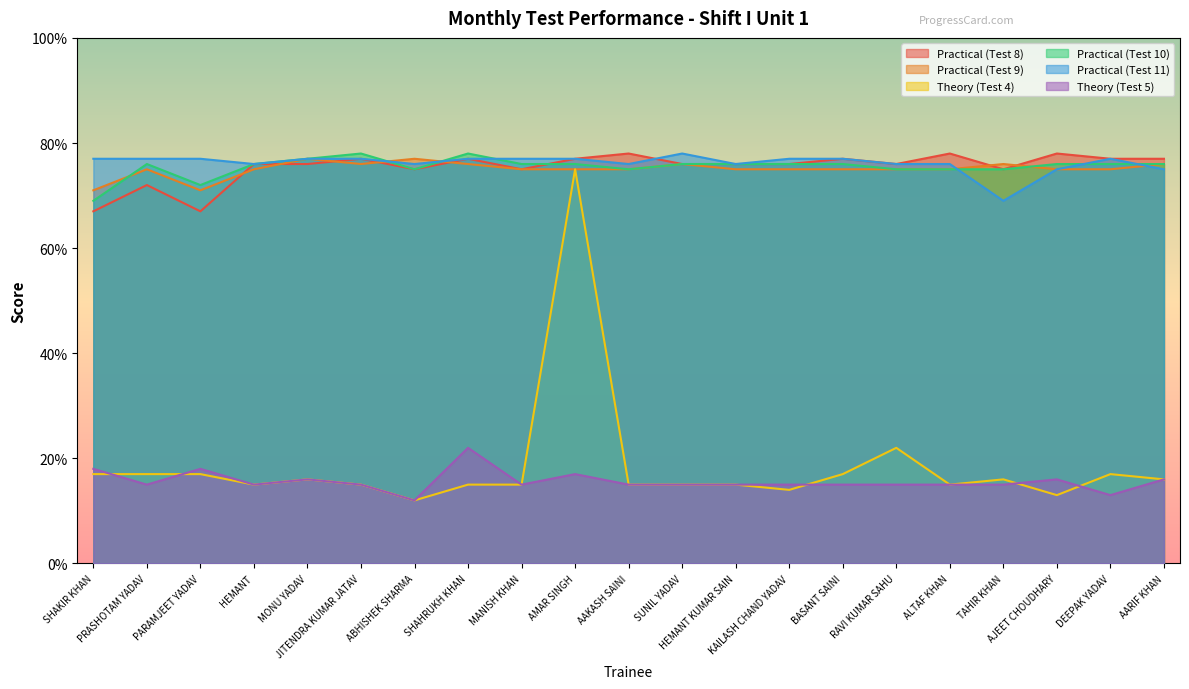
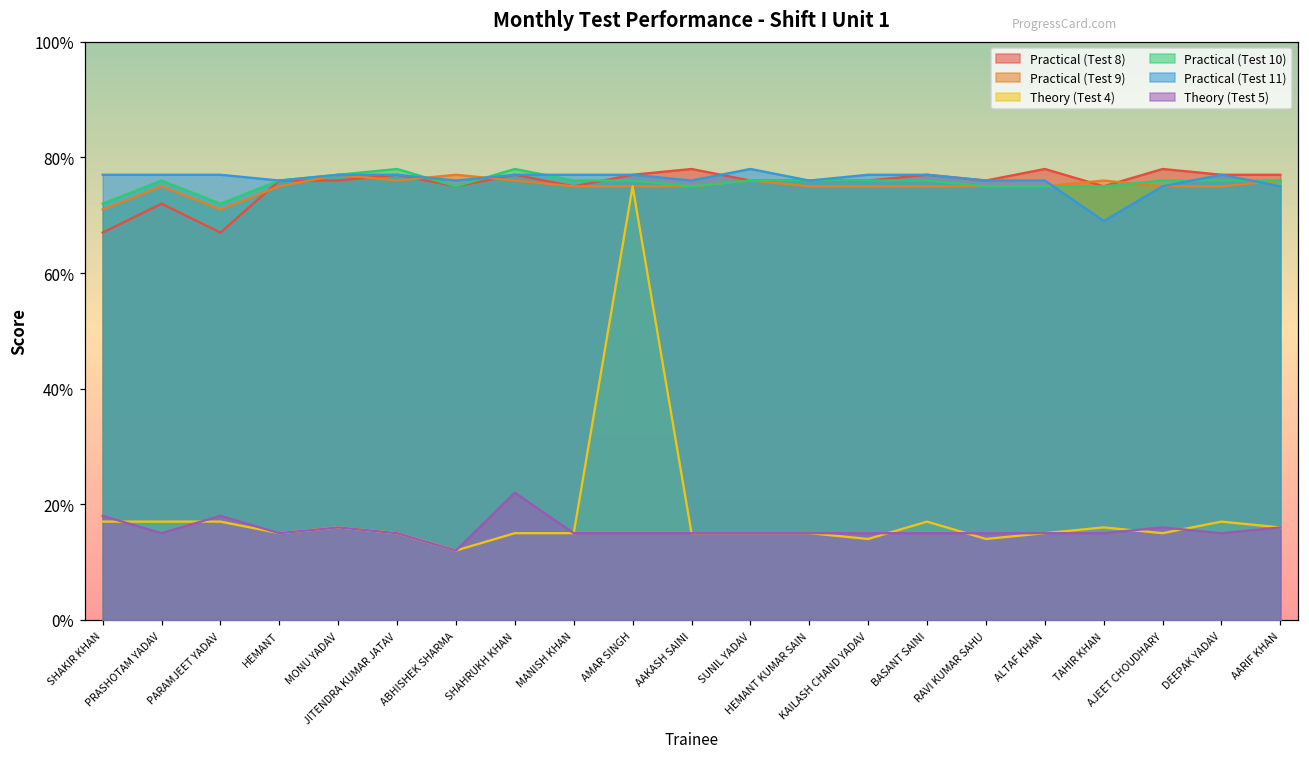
  {
    "Theory (Test 4)": {
      "SHAKIR KHAN": "17%",
      "PRASHOTAM YADAV": "17%",
      "PARAMJEET YADAV": "17%",
      "SHAHRUKH KHAN": "15%",
      "KAILASH CHAND YADAV": "14%",
      "BASANT SAINI": "17%",
-     "RAVI KUMAR SAHU": "22%",
+     "RAVI KUMAR SAHU": "14%",
      "TAHIR KHAN": "16%",
-     "AJEET CHOUDHARY": "13%",
+     "AJEET CHOUDHARY": "15%",
      "DEEPAK YADAV": "17%"
    },
    "Practical (Test 10)": {
-     "SHAKIR KHAN": "69%",
+     "SHAKIR KHAN": "72%",
      "PRASHOTAM YADAV": "76%",
      "PARAMJEET YADAV": "72%",
      "JITENDRA KUMAR JATAV": "78%",
      "SHAHRUKH KHAN": "78%",
      "MANISH KHAN": "76%",
      "AMAR SINGH": "76%",
      "BASANT SAINI": "76%",
      "AJEET CHOUDHARY": "76%",
      "DEEPAK YADAV": "76%"
    },
    "Practical (Test 11)": {
      "SHAKIR KHAN": "77%",
      "PRASHOTAM YADAV": "77%",
      "PARAMJEET YADAV": "77%",
      "ABHISHEK SHARMA": "76%",
      "MANISH KHAN": "77%",
      "AAKASH SAINI": "76%",
      "SUNIL YADAV": "78%",
      "KAILASH CHAND YADAV": "77%",
      "ALTAF KHAN": "76%",
      "TAHIR KHAN": "69%",
      "AARIF KHAN": "75%"
    },
    "Theory (Test 5)": {
      "SHAKIR KHAN": "18%",
      "PRASHOTAM YADAV": "15%",
      "PARAMJEET YADAV": "18%",
      "SHAHRUKH KHAN": "22%",
-     "AMAR SINGH": "17%",
+     "AMAR SINGH": "15%",
      "KAILASH CHAND YADAV": "15%",
      "BASANT SAINI": "15%",
      "RAVI KUMAR SAHU": "15%",
      "TAHIR KHAN": "15%",
      "AJEET CHOUDHARY": "16%",
-     "DEEPAK YADAV": "13%"
+     "DEEPAK YADAV": "15%"
    }
  }
